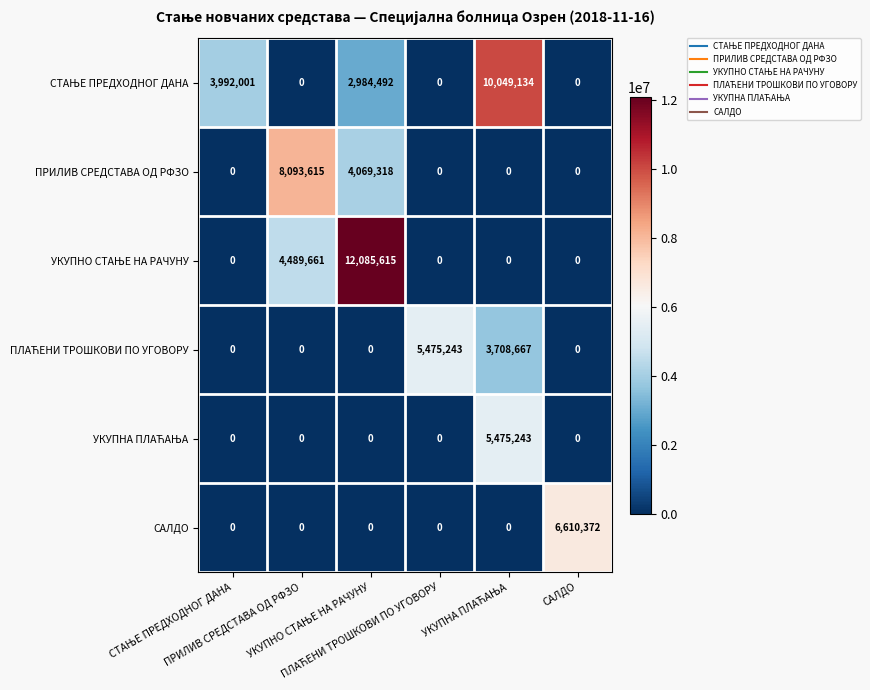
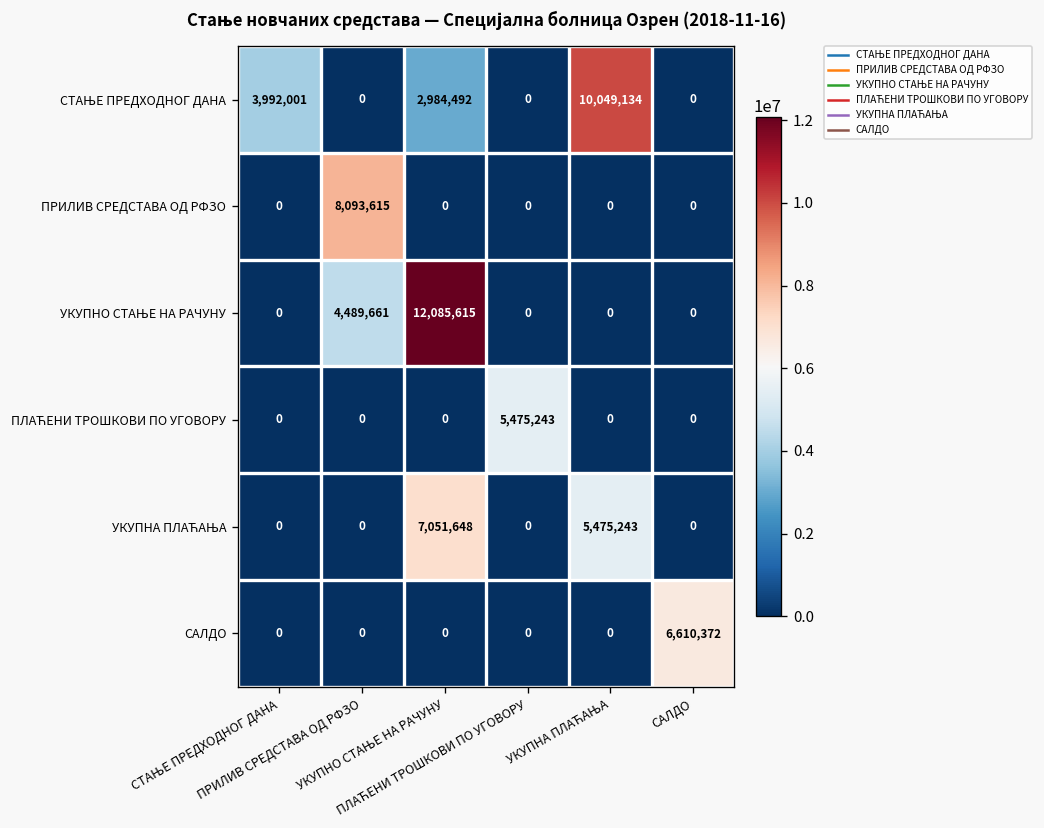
  {
    "СТАЊЕ ПРЕДХОДНОГ ДАНА": {
      "СТАЊЕ ПРЕДХОДНОГ ДАНА": "3,992,001",
      "ПРИЛИВ СРЕДСТАВА ОД РФЗО": "0",
      "УКУПНО СТАЊЕ НА РАЧУНУ": "2,984,492",
      "ПЛАЋЕНИ ТРОШКОВИ ПО УГОВОРУ": "0",
      "УКУПНА ПЛАЋАЊА": "10,049,134",
      "САЛДО": "0"
    },
    "ПРИЛИВ СРЕДСТАВА ОД РФЗО": {
      "СТАЊЕ ПРЕДХОДНОГ ДАНА": "0",
      "ПРИЛИВ СРЕДСТАВА ОД РФЗО": "8,093,615",
-     "УКУПНО СТАЊЕ НА РАЧУНУ": "4,069,318",
+     "УКУПНО СТАЊЕ НА РАЧУНУ": "0",
      "ПЛАЋЕНИ ТРОШКОВИ ПО УГОВОРУ": "0",
      "УКУПНА ПЛАЋАЊА": "0",
      "САЛДО": "0"
    },
    "УКУПНО СТАЊЕ НА РАЧУНУ": {
      "СТАЊЕ ПРЕДХОДНОГ ДАНА": "0",
      "ПРИЛИВ СРЕДСТАВА ОД РФЗО": "4,489,661",
      "УКУПНО СТАЊЕ НА РАЧУНУ": "12,085,615",
      "ПЛАЋЕНИ ТРОШКОВИ ПО УГОВОРУ": "0",
      "УКУПНА ПЛАЋАЊА": "0",
      "САЛДО": "0"
    },
    "ПЛАЋЕНИ ТРОШКОВИ ПО УГОВОРУ": {
      "СТАЊЕ ПРЕДХОДНОГ ДАНА": "0",
      "ПРИЛИВ СРЕДСТАВА ОД РФЗО": "0",
      "УКУПНО СТАЊЕ НА РАЧУНУ": "0",
      "ПЛАЋЕНИ ТРОШКОВИ ПО УГОВОРУ": "5,475,243",
-     "УКУПНА ПЛАЋАЊА": "3,708,667",
+     "УКУПНА ПЛАЋАЊА": "0",
      "САЛДО": "0"
    },
    "УКУПНА ПЛАЋАЊА": {
      "СТАЊЕ ПРЕДХОДНОГ ДАНА": "0",
      "ПРИЛИВ СРЕДСТАВА ОД РФЗО": "0",
-     "УКУПНО СТАЊЕ НА РАЧУНУ": "0",
+     "УКУПНО СТАЊЕ НА РАЧУНУ": "7,051,648",
      "ПЛАЋЕНИ ТРОШКОВИ ПО УГОВОРУ": "0",
      "УКУПНА ПЛАЋАЊА": "5,475,243",
      "САЛДО": "0"
    },
    "САЛДО": {
      "СТАЊЕ ПРЕДХОДНОГ ДАНА": "0",
      "ПРИЛИВ СРЕДСТАВА ОД РФЗО": "0",
      "УКУПНО СТАЊЕ НА РАЧУНУ": "0",
      "ПЛАЋЕНИ ТРОШКОВИ ПО УГОВОРУ": "0",
      "УКУПНА ПЛАЋАЊА": "0",
      "САЛДО": "6,610,372"
    }
  }
